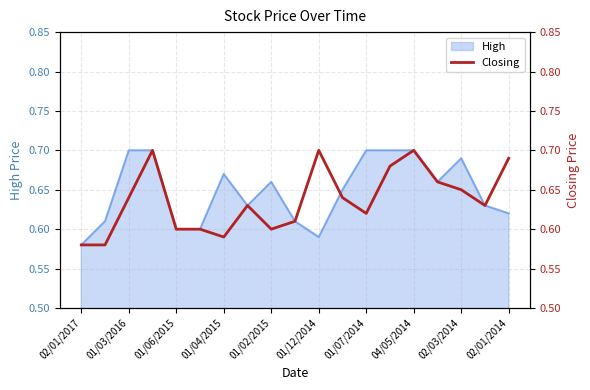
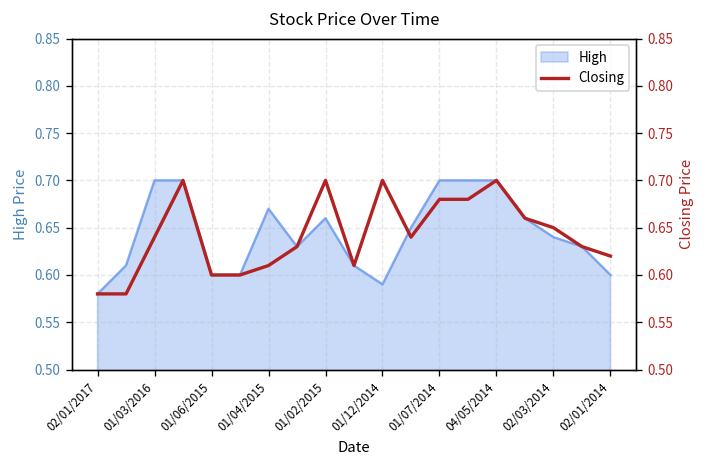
  {
    "High": {
      "02/01/2017": 0.58,
      "01/03/2016": 0.70,
      "01/06/2015": 0.60,
      "01/04/2015": 0.67,
      "01/02/2015": 0.66,
      "01/12/2014": 0.59,
      "01/07/2014": 0.70,
      "04/05/2014": 0.70,
-     "02/03/2014": 0.69,
-     "02/01/2014": 0.62
+     "02/03/2014": 0.64,
+     "02/01/2014": 0.60
    },
    "Closing": {
      "02/01/2017": 0.58,
      "01/03/2016": 0.64,
      "01/06/2015": 0.60,
-     "01/04/2015": 0.59,
-     "01/02/2015": 0.6,
+     "01/04/2015": 0.61,
+     "01/02/2015": 0.7,
      "01/12/2014": 0.70,
-     "01/07/2014": 0.62,
+     "01/07/2014": 0.68,
      "04/05/2014": 0.70,
      "02/03/2014": 0.65,
-     "02/01/2014": 0.69
+     "02/01/2014": 0.62
    }
  }
